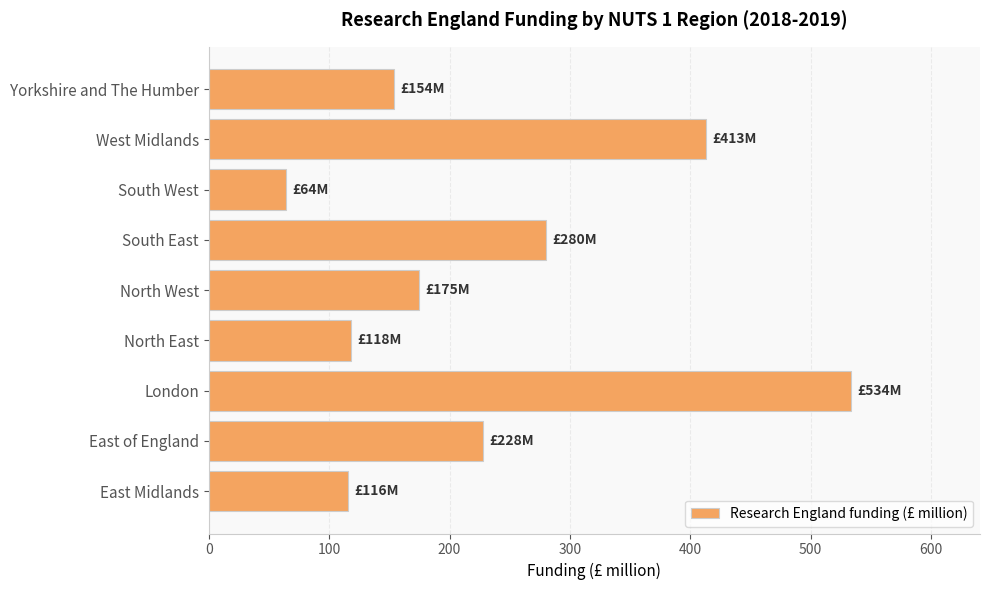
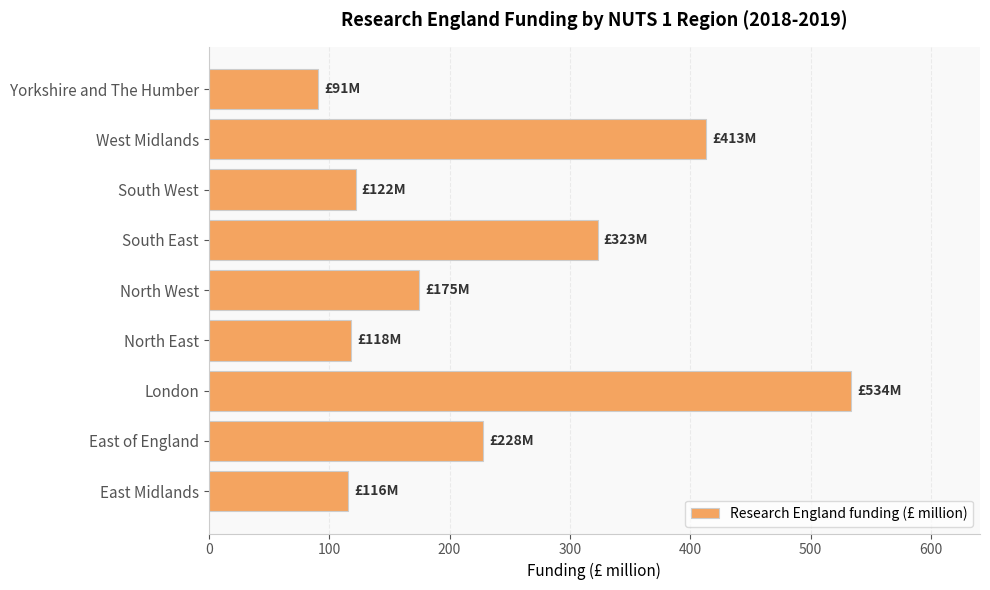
  {
-   "Yorkshire and The Humber": "£154M",
+   "Yorkshire and The Humber": "£91M",
    "West Midlands": "£413M",
-   "South West": "£64M",
-   "South East": "£280M",
+   "South West": "£122M",
+   "South East": "£323M",
    "North West": "£175M",
    "North East": "£118M",
    "London": "£534M",
    "East of England": "£228M",
    "East Midlands": "£116M"
  }
